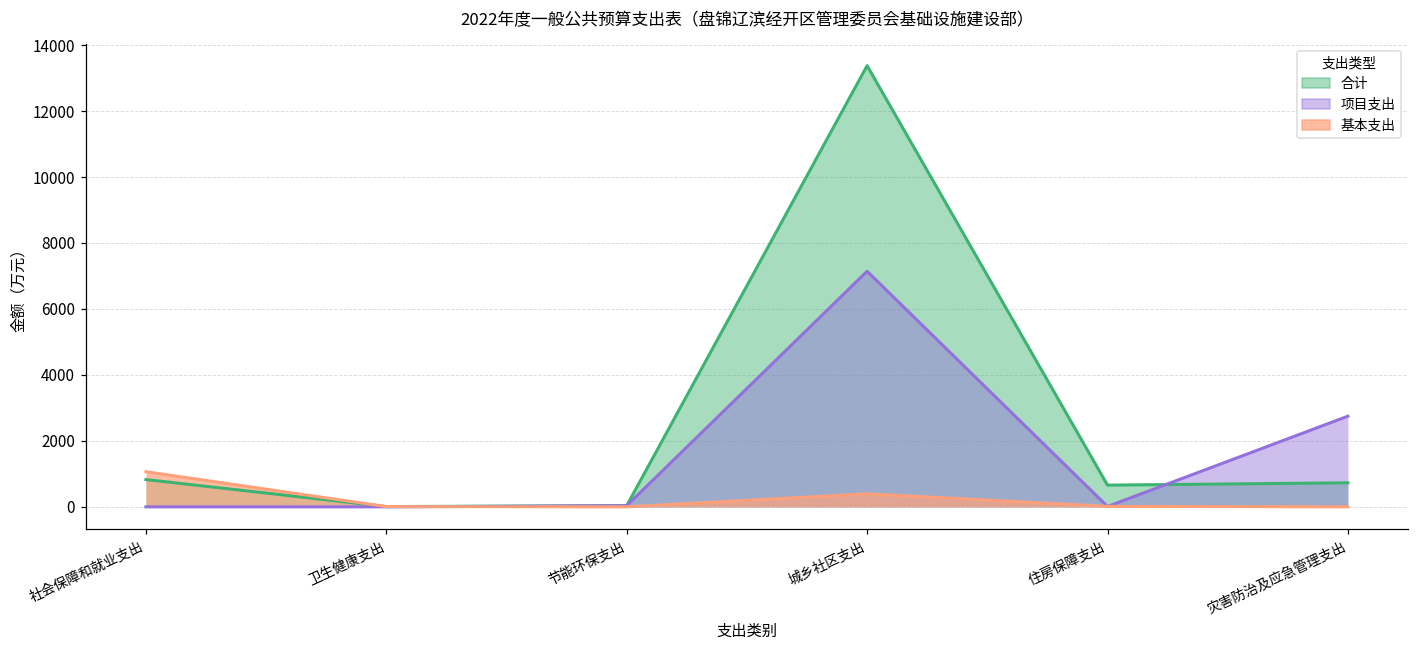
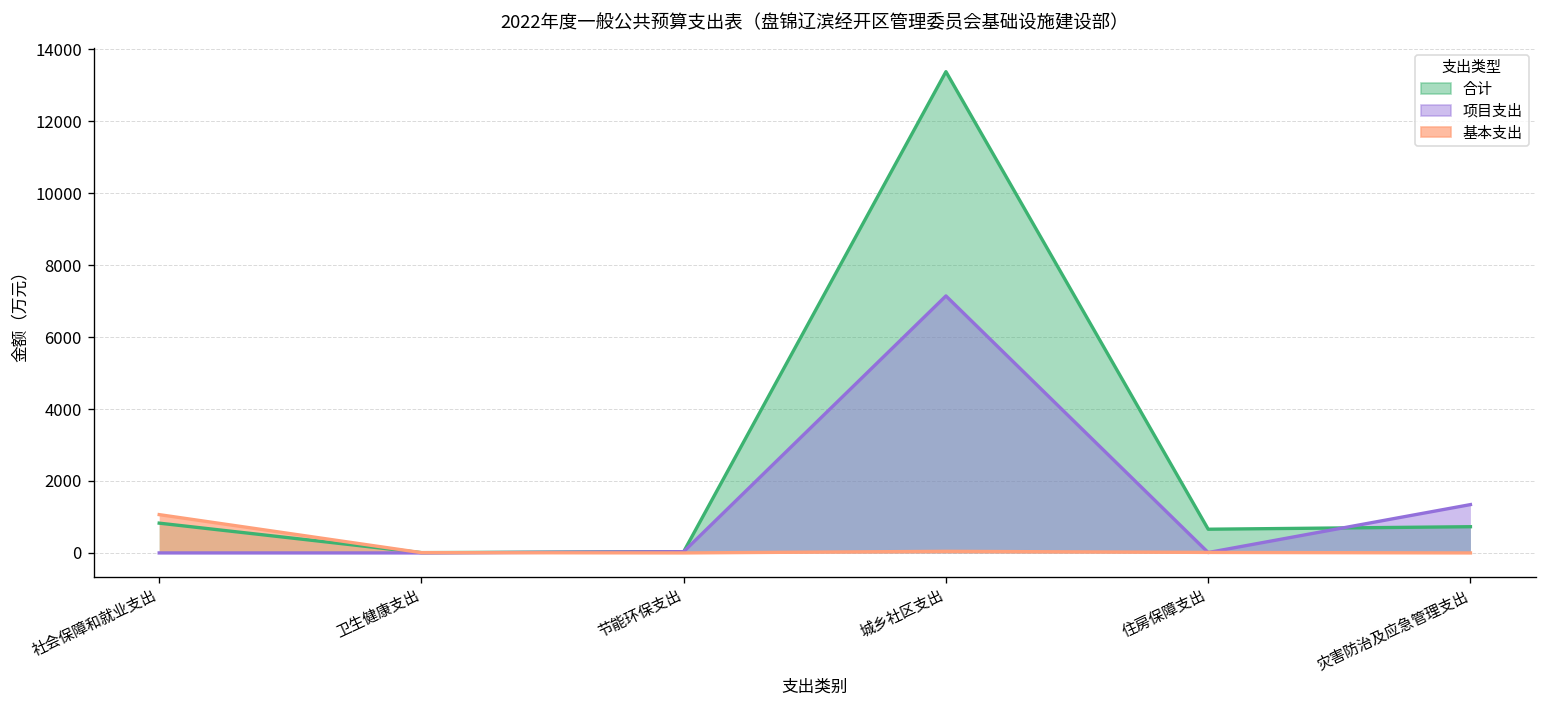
  {
    "合计": {
      "社会保障和就业支出": 800,
      "城乡社区支出": 13400,
      "住房保障支出": 700,
      "灾害防治及应急管理支出": 700
    },
    "项目支出": {
      "社会保障和就业支出": 0,
      "城乡社区支出": 7100,
-     "灾害防治及应急管理支出": 2700
+     "灾害防治及应急管理支出": 1300
    },
    "基本支出": {
      "社会保障和就业支出": 1100,
-     "城乡社区支出": 400,
+     "城乡社区支出": 0,
      "灾害防治及应急管理支出": 0
    }
  }
